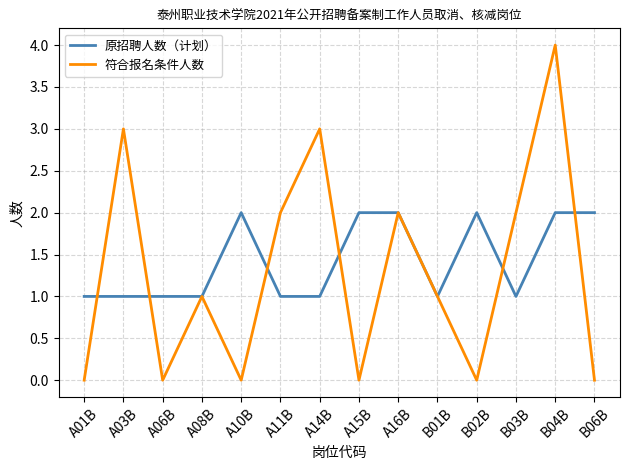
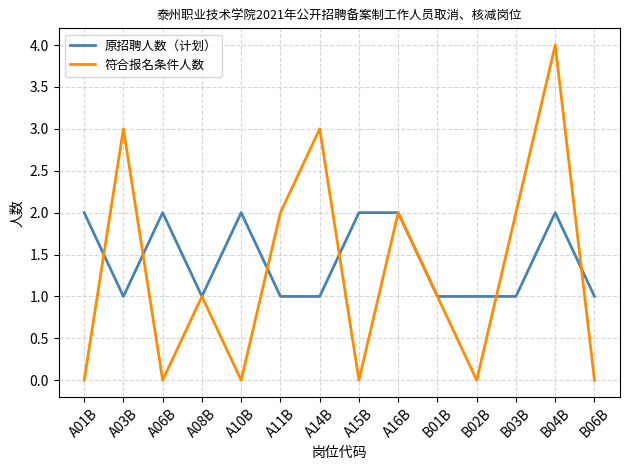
  {
    "原招聘人数（计划）": {
-     "A01B": 1,
+     "A01B": 2,
      "A03B": 1,
-     "A06B": 1,
+     "A06B": 2,
      "A10B": 2,
      "A11B": 1,
      "A14B": 1,
      "A15B": 2,
-     "B02B": 2,
+     "B02B": 1,
      "B03B": 1,
      "B04B": 2,
-     "B06B": 2
+     "B06B": 1
    },
    "符合报名条件人数": {
      "A01B": 0,
      "A03B": 3,
      "A06B": 0,
      "A10B": 0,
      "A11B": 2,
      "A14B": 3,
      "A15B": 0,
      "B02B": 0,
      "B03B": 2,
      "B04B": 4,
      "B06B": 0
    }
  }
